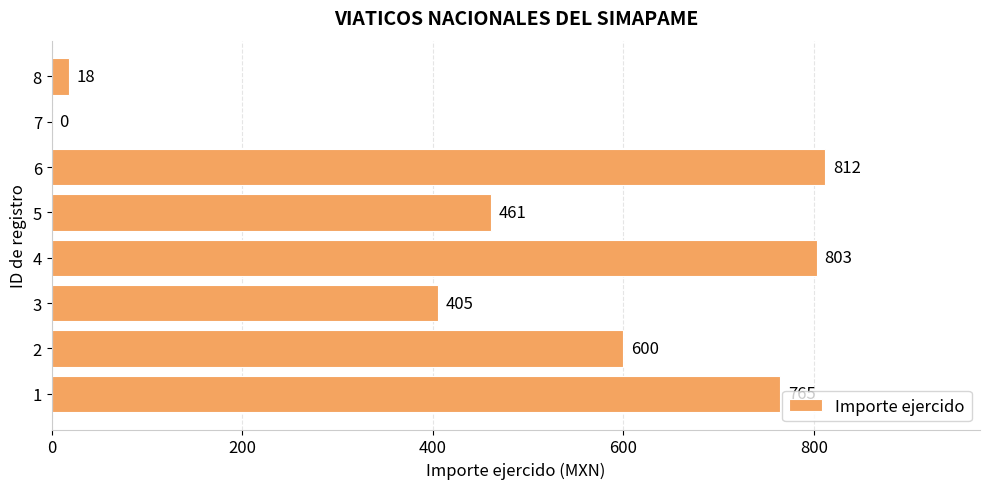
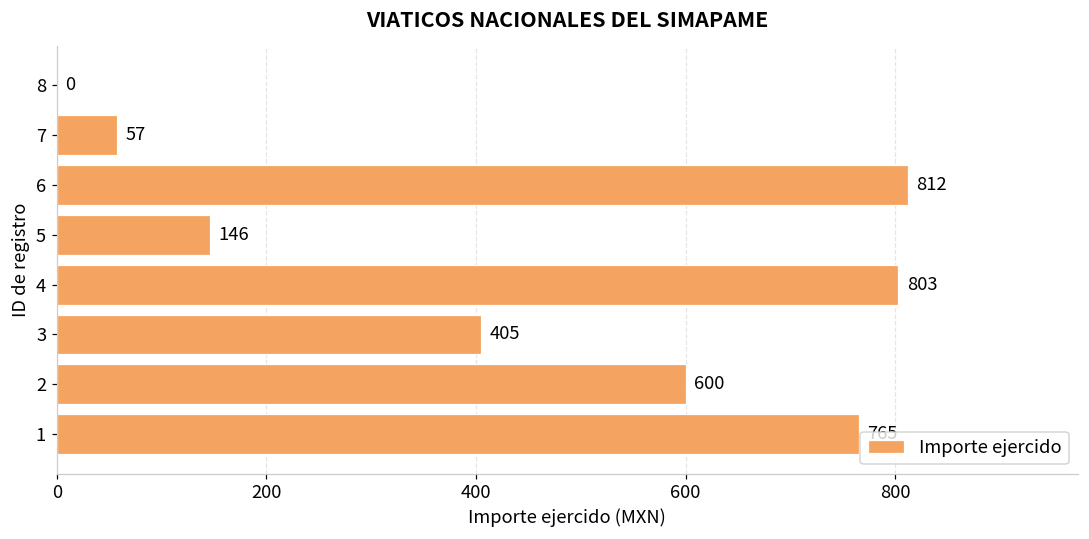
  {
-   "8": 18,
-   "7": 0,
+   "8": 0,
+   "7": 57,
    "6": 812,
-   "5": 461,
+   "5": 146,
    "4": 803,
    "3": 405,
    "2": 600
  }
